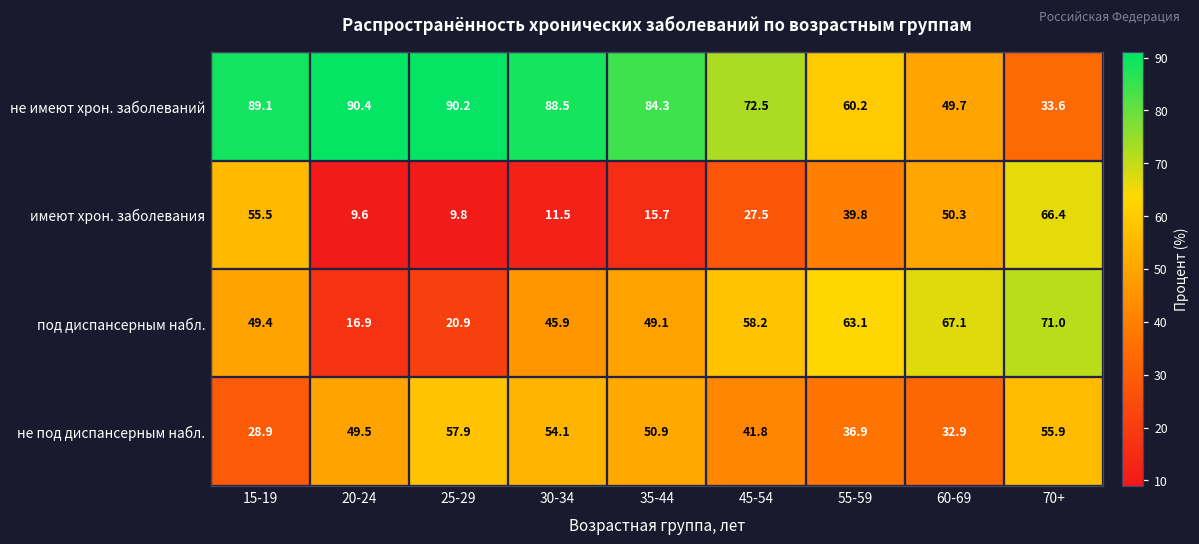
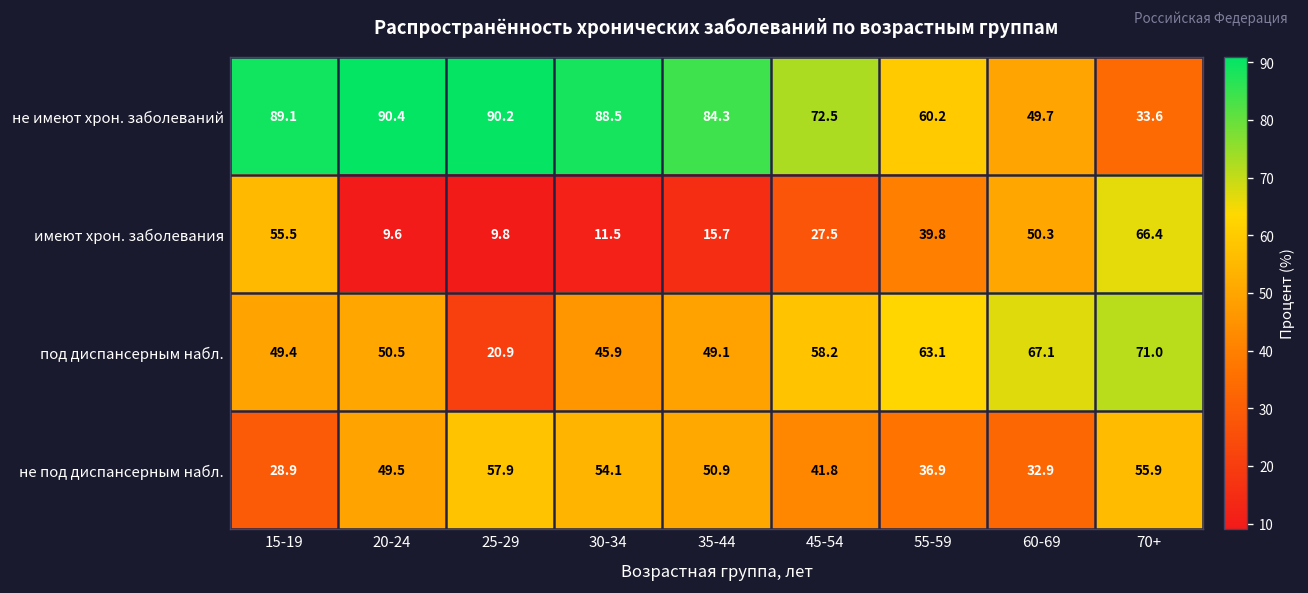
  {
    "не имеют хрон. заболеваний": {
      "15-19": 89.1,
      "20-24": 90.4,
      "25-29": 90.2,
      "30-34": 88.5,
      "35-44": 84.3,
      "45-54": 72.5,
      "55-59": 60.2,
      "60-69": 49.7,
      "70+": 33.6
    },
    "имеют хрон. заболевания": {
      "15-19": 55.5,
      "20-24": 9.6,
      "25-29": 9.8,
      "30-34": 11.5,
      "35-44": 15.7,
      "45-54": 27.5,
      "55-59": 39.8,
      "60-69": 50.3,
      "70+": 66.4
    },
    "под диспансерным набл.": {
      "15-19": 49.4,
-     "20-24": 16.9,
+     "20-24": 50.5,
      "25-29": 20.9,
      "30-34": 45.9,
      "35-44": 49.1,
      "45-54": 58.2,
      "55-59": 63.1,
      "60-69": 67.1,
      "70+": 71.0
    },
    "не под диспансерным набл.": {
      "15-19": 28.9,
      "20-24": 49.5,
      "25-29": 57.9,
      "30-34": 54.1,
      "35-44": 50.9,
      "45-54": 41.8,
      "55-59": 36.9,
      "60-69": 32.9,
      "70+": 55.9
    }
  }
